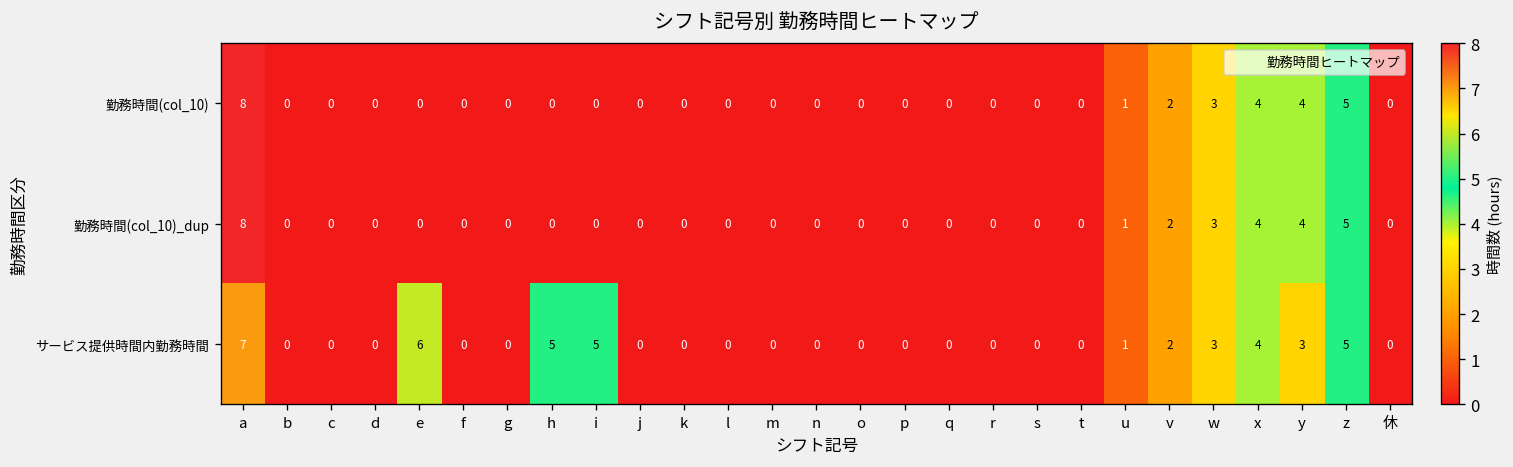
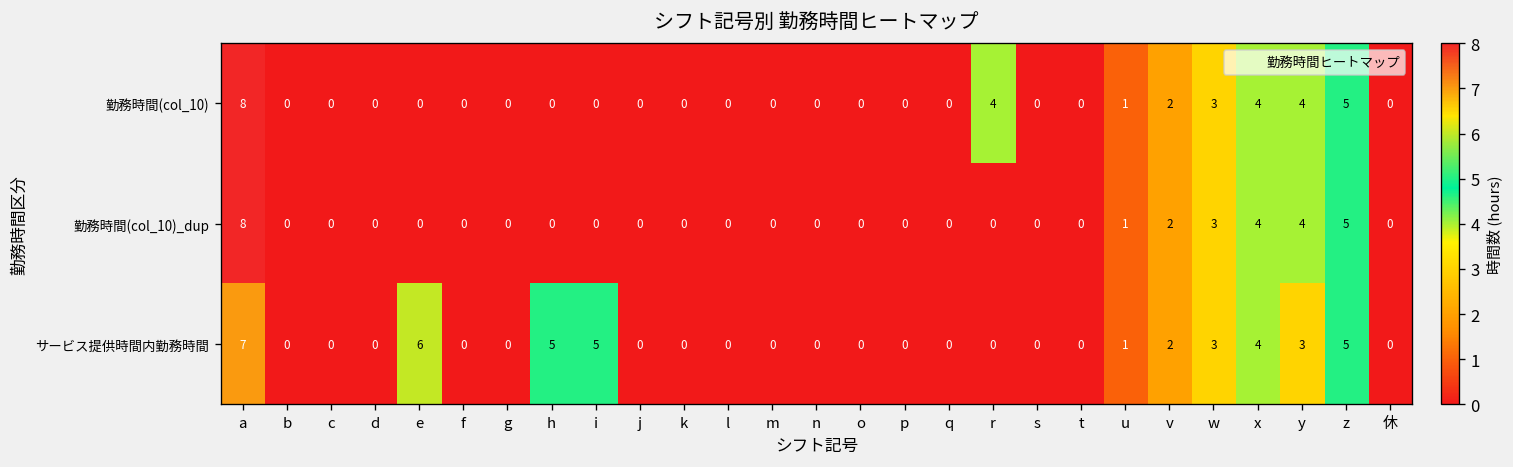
  {
    "勤務時間(col_10)": {
      "a": 8,
      "b": 0,
      "c": 0,
      "d": 0,
      "e": 0,
      "f": 0,
      "g": 0,
      "h": 0,
      "i": 0,
      "j": 0,
      "k": 0,
      "l": 0,
      "m": 0,
      "n": 0,
      "o": 0,
      "p": 0,
      "q": 0,
-     "r": 0,
+     "r": 4,
      "s": 0,
      "t": 0,
      "u": 1,
      "v": 2,
      "w": 3,
      "x": 4,
      "y": 4,
      "z": 5,
      "休": 0
    },
    "勤務時間(col_10)_dup": {
      "a": 8,
      "b": 0,
      "c": 0,
      "d": 0,
      "e": 0,
      "f": 0,
      "g": 0,
      "h": 0,
      "i": 0,
      "j": 0,
      "k": 0,
      "l": 0,
      "m": 0,
      "n": 0,
      "o": 0,
      "p": 0,
      "q": 0,
      "r": 0,
      "s": 0,
      "t": 0,
      "u": 1,
      "v": 2,
      "w": 3,
      "x": 4,
      "y": 4,
      "z": 5,
      "休": 0
    },
    "サービス提供時間内勤務時間": {
      "a": 7,
      "b": 0,
      "c": 0,
      "d": 0,
      "e": 6,
      "f": 0,
      "g": 0,
      "h": 5,
      "i": 5,
      "j": 0,
      "k": 0,
      "l": 0,
      "m": 0,
      "n": 0,
      "o": 0,
      "p": 0,
      "q": 0,
      "r": 0,
      "s": 0,
      "t": 0,
      "u": 1,
      "v": 2,
      "w": 3,
      "x": 4,
      "y": 3,
      "z": 5,
      "休": 0
    }
  }
